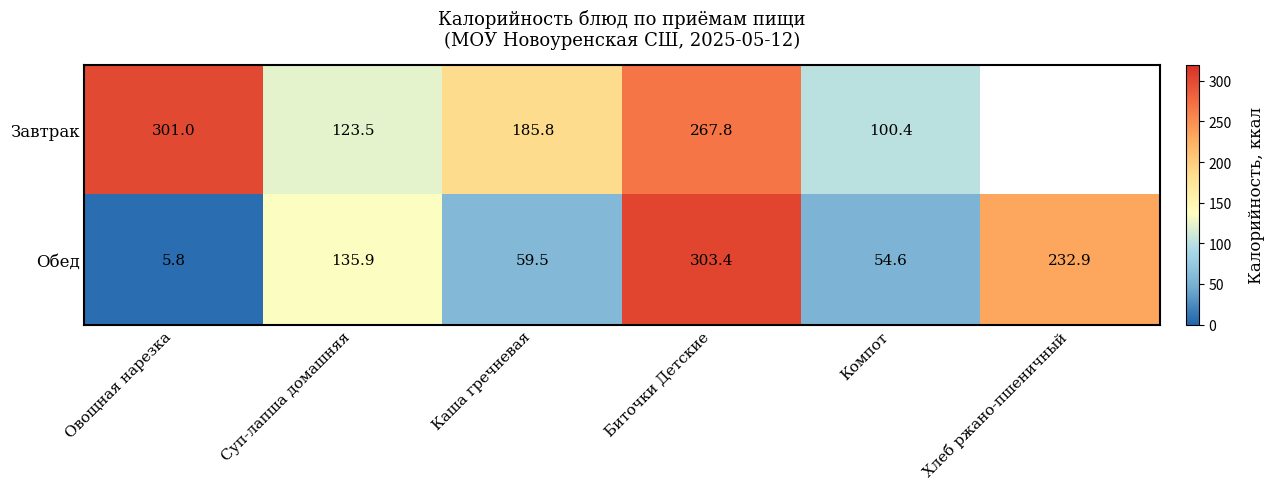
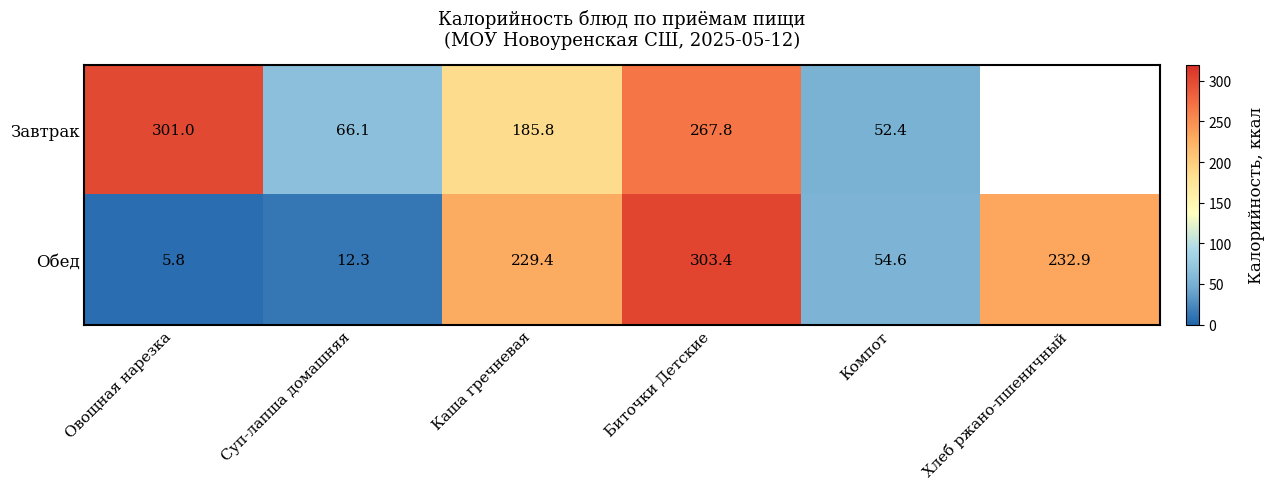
  {
    "Завтрак": {
      "Овощная нарезка": 301.0,
-     "Суп-лапша домашняя": 123.5,
+     "Суп-лапша домашняя": 66.1,
      "Каша гречневая": 185.8,
      "Биточки Детские": 267.8,
-     "Компот": 100.4
+     "Компот": 52.4
    },
    "Обед": {
      "Овощная нарезка": 5.8,
-     "Суп-лапша домашняя": 135.9,
-     "Каша гречневая": 59.5,
+     "Суп-лапша домашняя": 12.3,
+     "Каша гречневая": 229.4,
      "Биточки Детские": 303.4,
      "Компот": 54.6,
      "Хлеб ржано-пшеничный": 232.9
    }
  }
